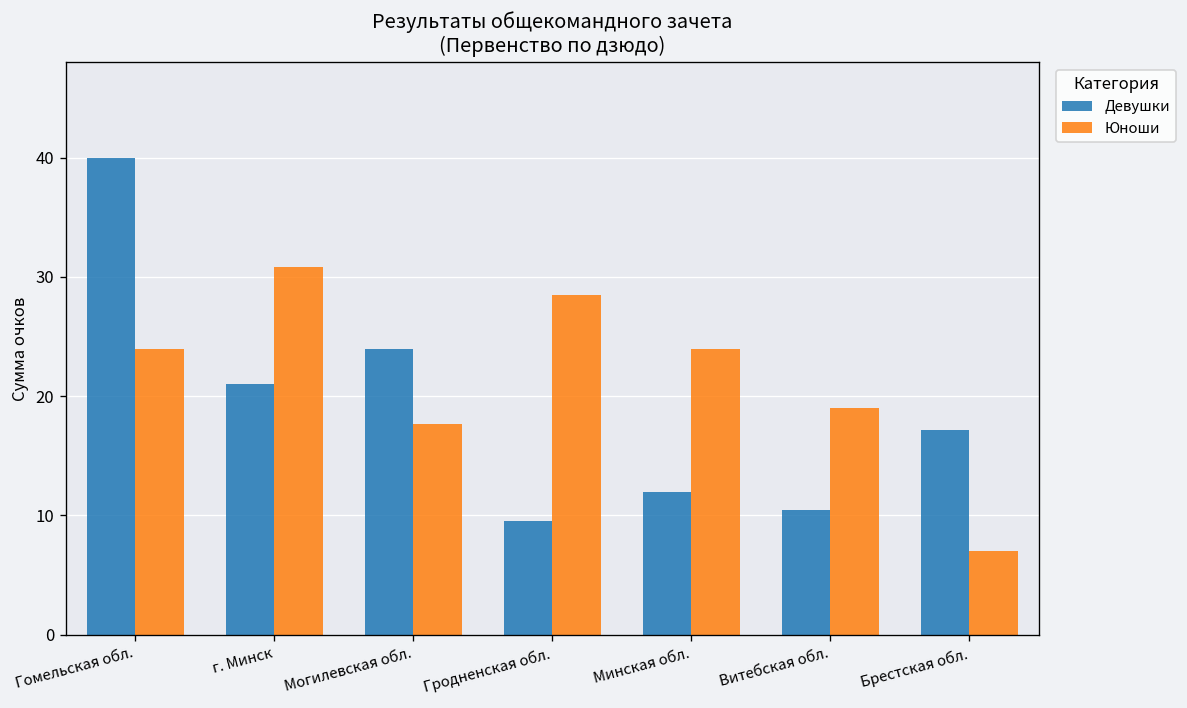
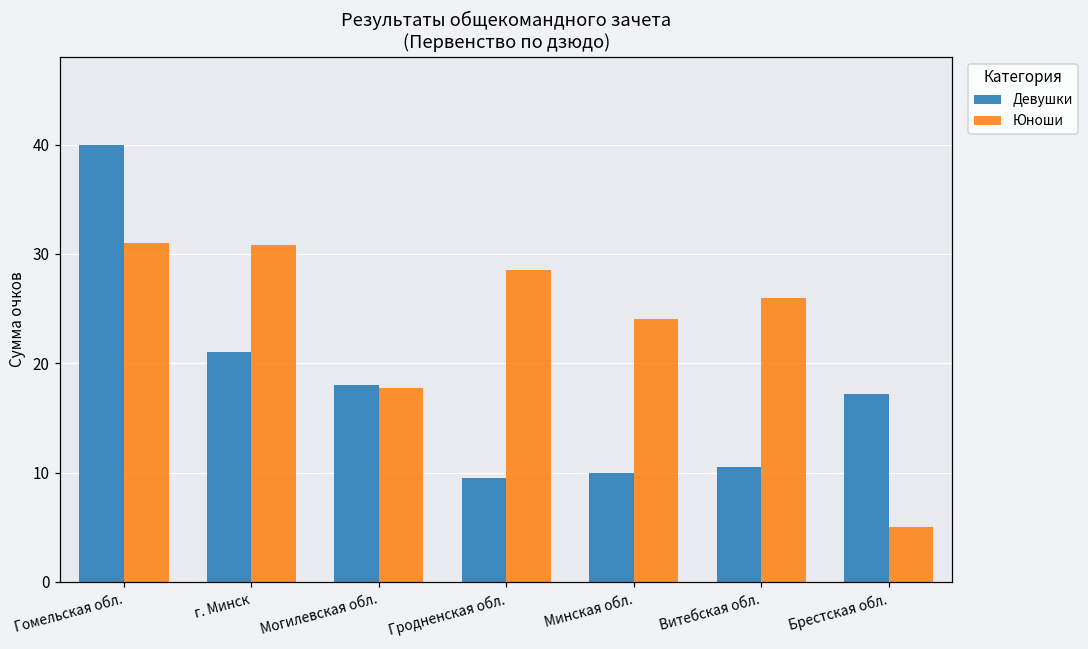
  {
    "Девушки": {
      "Гомельская обл.": 40,
      "г. Минск": 21,
-     "Могилевская обл.": 24,
+     "Могилевская обл.": 18,
      "Гродненская обл.": 10,
-     "Минская обл.": 12,
+     "Минская обл.": 10,
      "Витебская обл.": 11,
      "Брестская обл.": 17
    },
    "Юноши": {
-     "Гомельская обл.": 24,
+     "Гомельская обл.": 31,
      "г. Минск": 31,
      "Могилевская обл.": 18,
      "Гродненская обл.": 29,
      "Минская обл.": 24,
-     "Витебская обл.": 19,
-     "Брестская обл.": 7
+     "Витебская обл.": 26,
+     "Брестская обл.": 5
    }
  }
